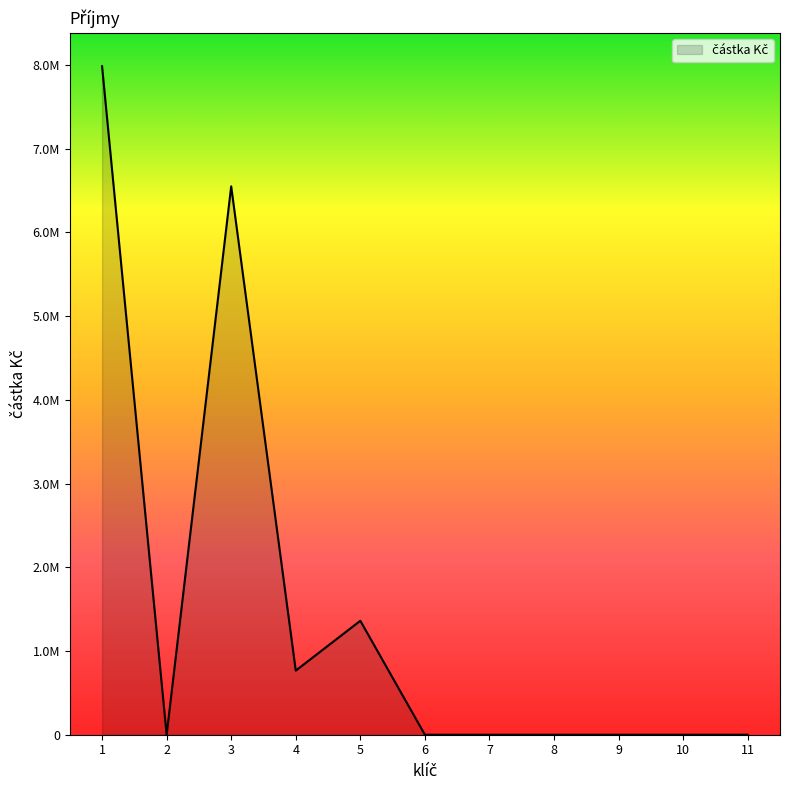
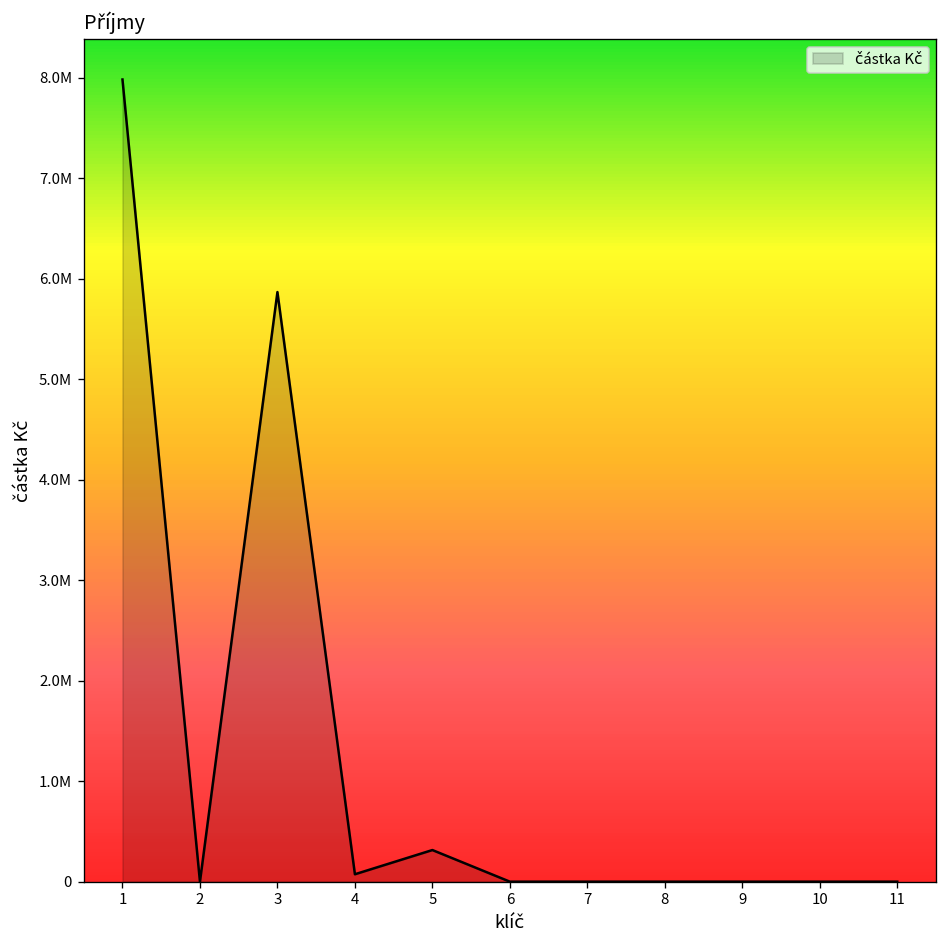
  {
    "1": 8000000,
    "2": 0,
-   "3": 6600000,
-   "4": 800000,
-   "5": 1400000,
+   "3": 5900000,
+   "4": 100000,
+   "5": 300000,
    "6": 0,
    "7": 0,
    "8": 0,
    "9": 0,
    "10": 0,
    "11": 0
  }
